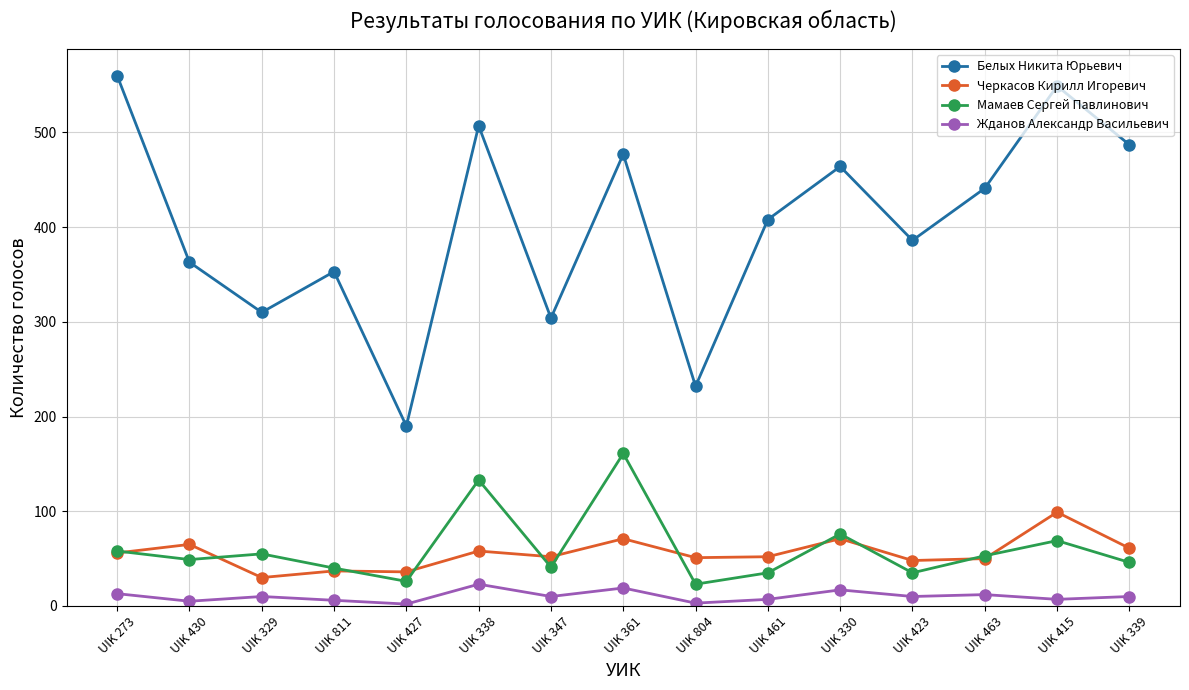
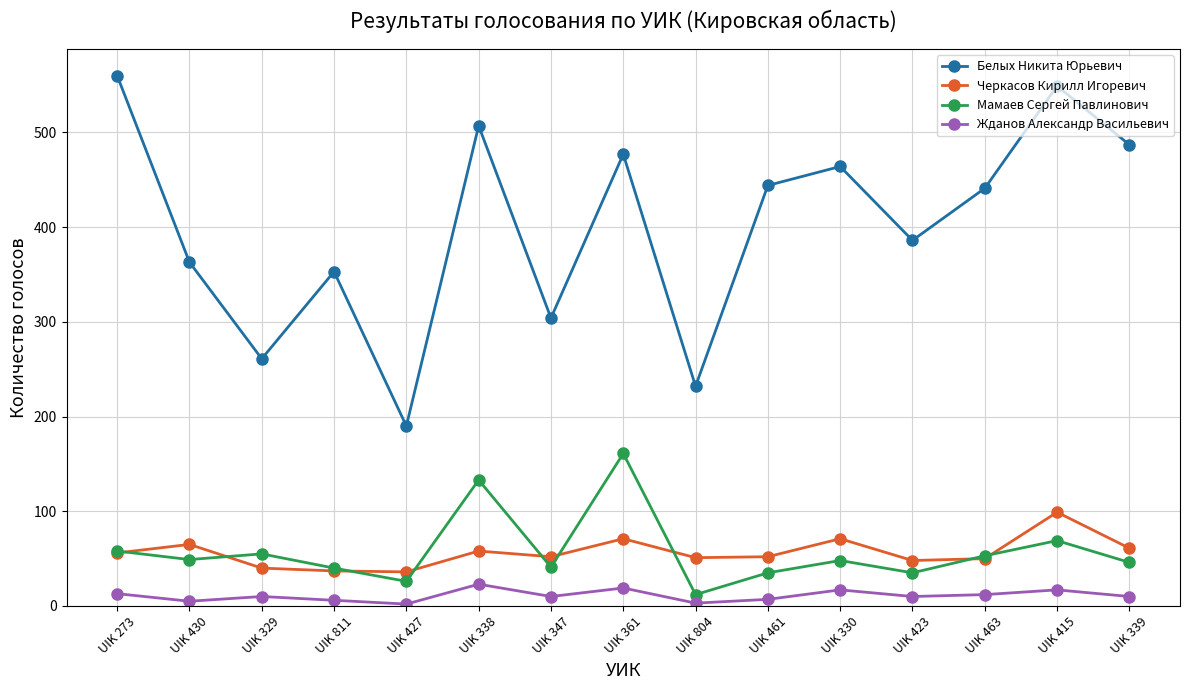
  {
    "Белых Никита Юрьевич": {
      "UIK 273": 560,
      "UIK 430": 360,
-     "UIK 329": 310,
+     "UIK 329": 260,
      "UIK 811": 350,
      "UIK 427": 190,
      "UIK 338": 510,
      "UIK 347": 300,
      "UIK 361": 480,
      "UIK 804": 230,
-     "UIK 461": 410,
+     "UIK 461": 440,
      "UIK 330": 460,
      "UIK 423": 390,
      "UIK 463": 440,
      "UIK 339": 490
    },
    "Черкасов Кирилл Игоревич": {
      "UIK 430": 70,
-     "UIK 329": 30,
+     "UIK 329": 40,
      "UIK 811": 40,
      "UIK 427": 40,
      "UIK 338": 60,
      "UIK 347": 50,
      "UIK 361": 70,
      "UIK 804": 50,
      "UIK 461": 50,
      "UIK 330": 70,
      "UIK 423": 50,
      "UIK 463": 50,
      "UIK 415": 100,
      "UIK 339": 60
    },
    "Мамаев Сергей Павлинович": {
      "UIK 430": 50,
      "UIK 329": 60,
      "UIK 811": 40,
      "UIK 427": 30,
      "UIK 338": 130,
      "UIK 347": 40,
      "UIK 361": 160,
-     "UIK 804": 20,
+     "UIK 804": 10,
      "UIK 461": 40,
-     "UIK 330": 80,
+     "UIK 330": 50,
      "UIK 423": 40,
      "UIK 463": 50,
      "UIK 415": 70,
      "UIK 339": 50
    },
    "Жданов Александр Васильевич": {
      "UIK 273": 10,
      "UIK 430": 10,
      "UIK 329": 10,
      "UIK 811": 10,
      "UIK 427": 0,
      "UIK 338": 20,
      "UIK 347": 10,
      "UIK 361": 20,
      "UIK 804": 0,
      "UIK 461": 10,
      "UIK 330": 20,
      "UIK 423": 10,
      "UIK 463": 10,
-     "UIK 415": 10,
+     "UIK 415": 20,
      "UIK 339": 10
    }
  }
